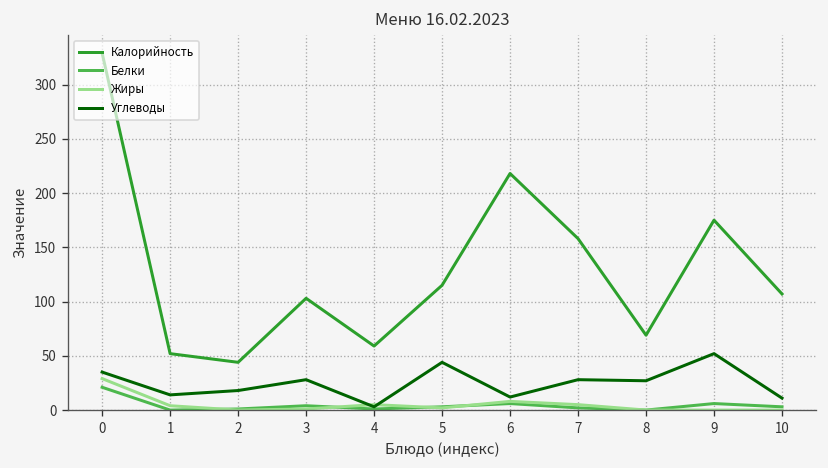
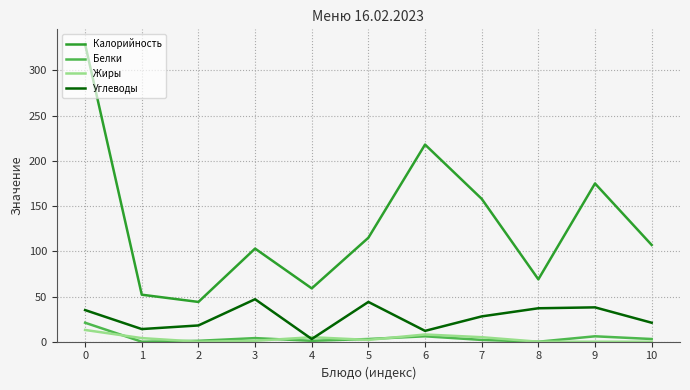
  {
    "Жиры": {
-     "0": 30,
+     "0": 10,
      "1": 0,
      "3": 0,
      "7": 10,
      "9": 0,
      "10": 0
    },
    "Углеводы": {
      "0": 40,
      "1": 10,
      "2": 20,
-     "3": 30,
+     "3": 50,
      "5": 40,
      "6": 10,
      "7": 30,
-     "8": 30,
-     "9": 50,
-     "10": 10
+     "8": 40,
+     "9": 40,
+     "10": 20
    }
  }
